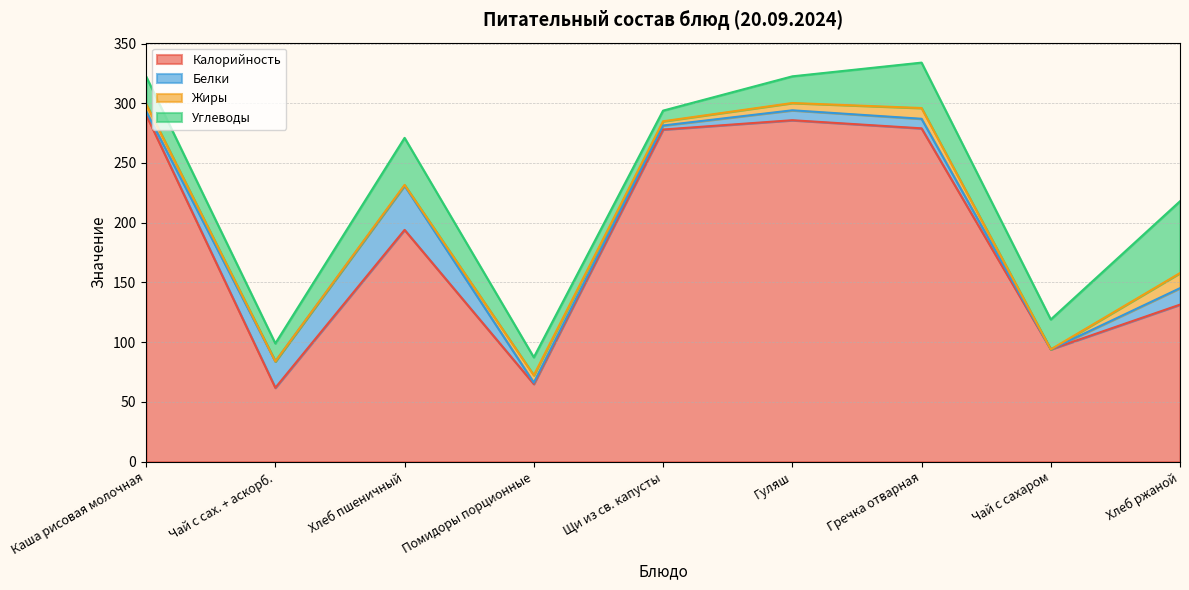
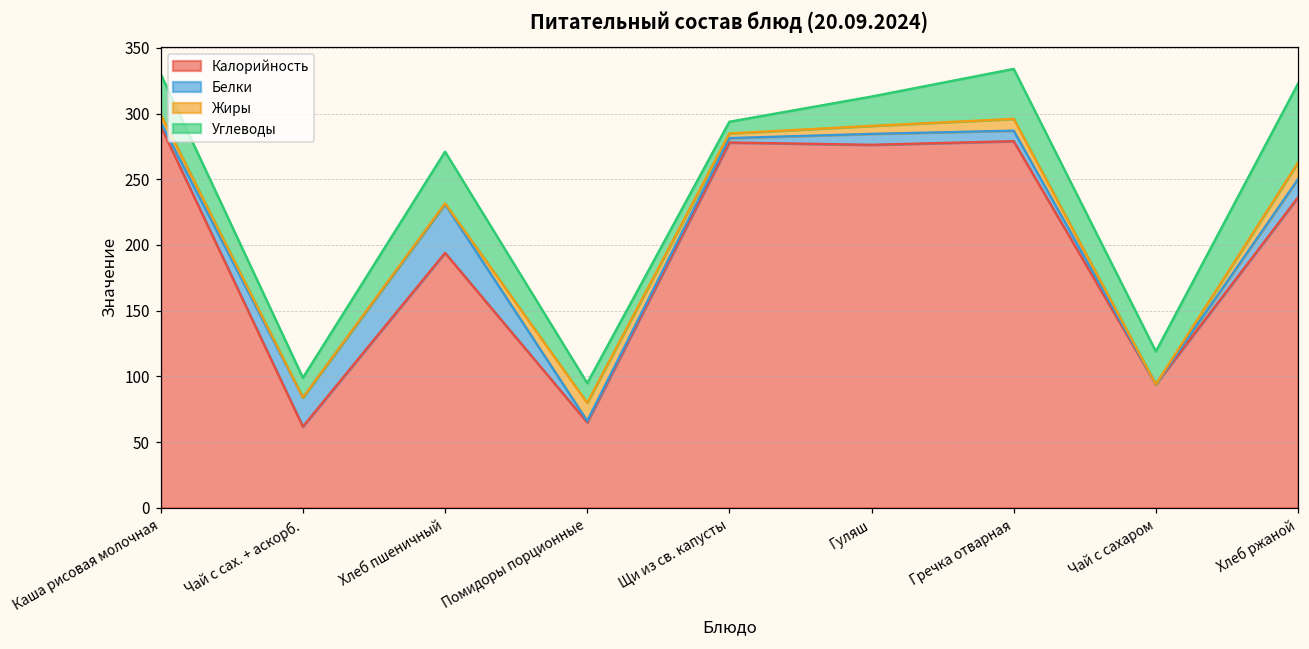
  {
    "Калорийность": {
      "Каша рисовая молочная": 290,
      "Чай с сах. + аскорб.": 62,
      "Хлеб пшеничный": 194,
      "Щи из св. капусты": 278,
-     "Гуляш": 286,
+     "Гуляш": 276,
      "Гречка отварная": 279,
-     "Хлеб ржаной": 131
+     "Хлеб ржаной": 236
    },
    "Белки": {
      "Каша рисовая молочная": 3,
      "Щи из св. капусты": 3,
      "Гуляш": 8,
      "Гречка отварная": 8,
      "Хлеб ржаной": 14
    },
    "Жиры": {
      "Каша рисовая молочная": 6,
-     "Помидоры порционные": 6,
+     "Помидоры порционные": 14,
      "Щи из св. капусты": 4,
      "Гуляш": 6,
      "Гречка отварная": 9,
      "Хлеб ржаной": 13
    },
    "Углеводы": {
-     "Каша рисовая молочная": 23,
+     "Каша рисовая молочная": 31,
      "Чай с сах. + аскорб.": 15,
      "Хлеб пшеничный": 39,
      "Помидоры порционные": 15,
      "Щи из св. капусты": 9,
      "Гуляш": 22,
      "Гречка отварная": 38,
      "Чай с сахаром": 25,
      "Хлеб ржаной": 60
    }
  }
